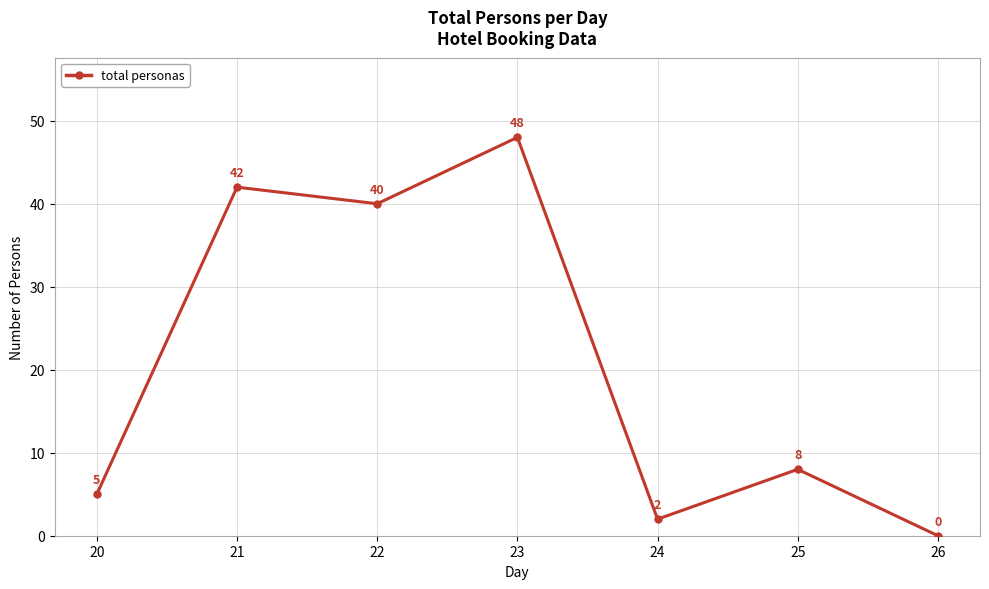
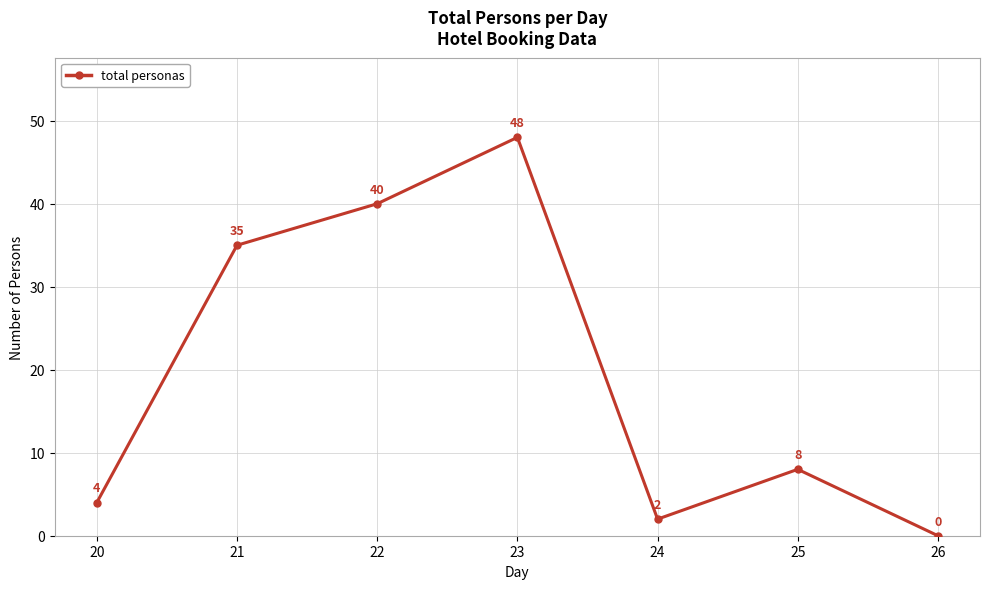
  {
-   "20": 5,
-   "21": 42,
+   "20": 4,
+   "21": 35,
    "22": 40,
    "23": 48,
    "24": 2,
    "25": 8,
    "26": 0
  }
